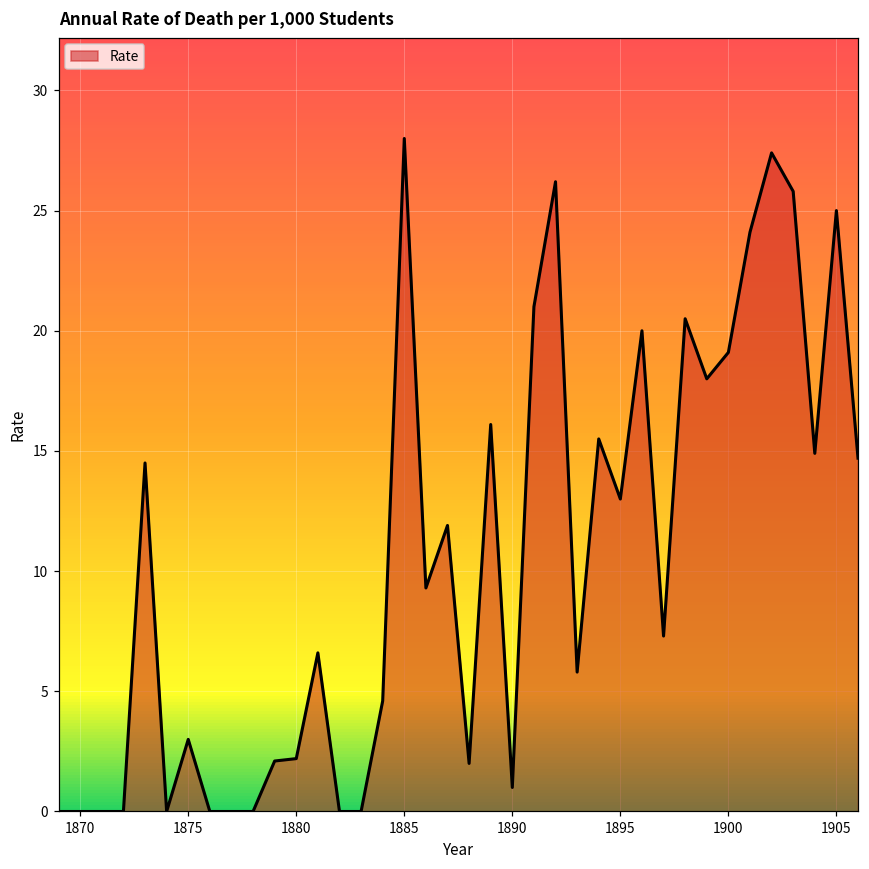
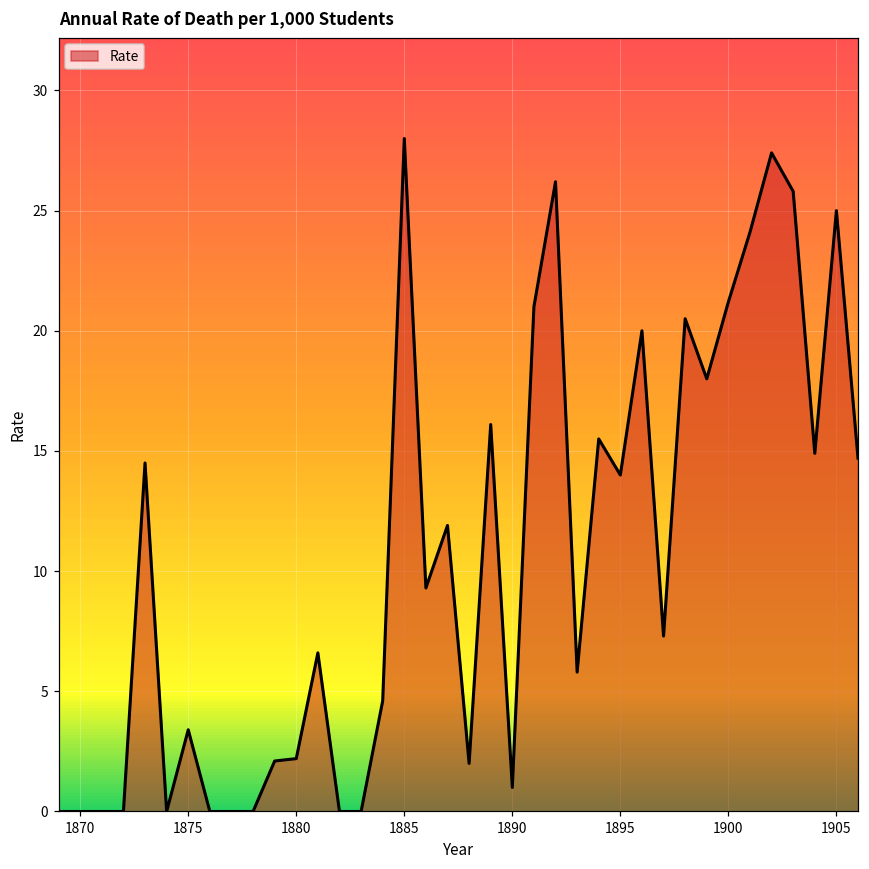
  {
    "1870": 0.0,
-   "1875": 3.0,
+   "1875": 3.4,
    "1880": 2.2,
    "1885": 28.0,
    "1890": 1.0,
-   "1895": 13,
-   "1900": 19.1,
+   "1895": 14,
+   "1900": 21.2,
    "1905": 25.0
  }
